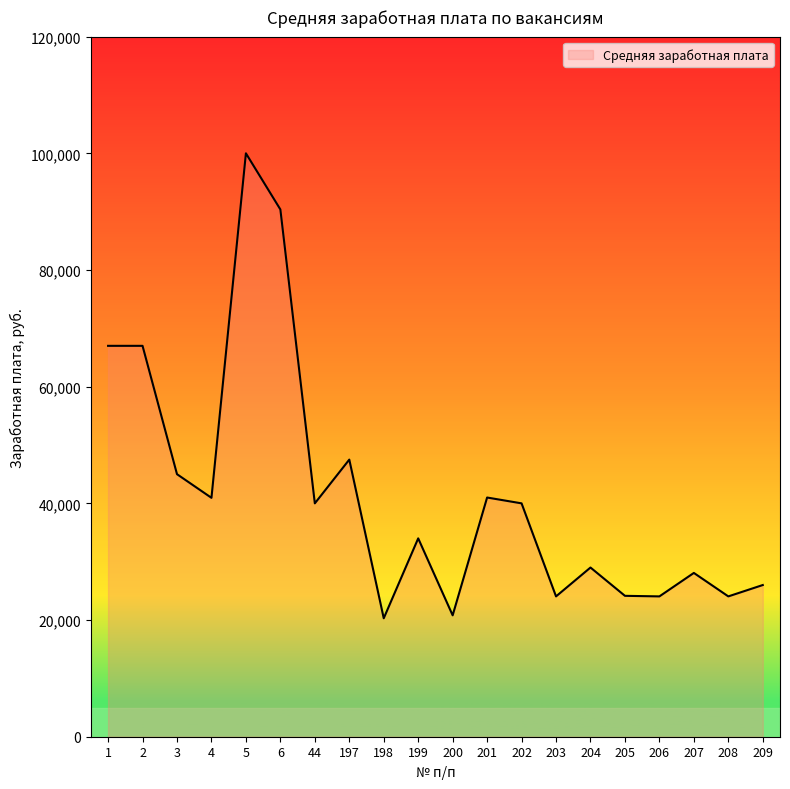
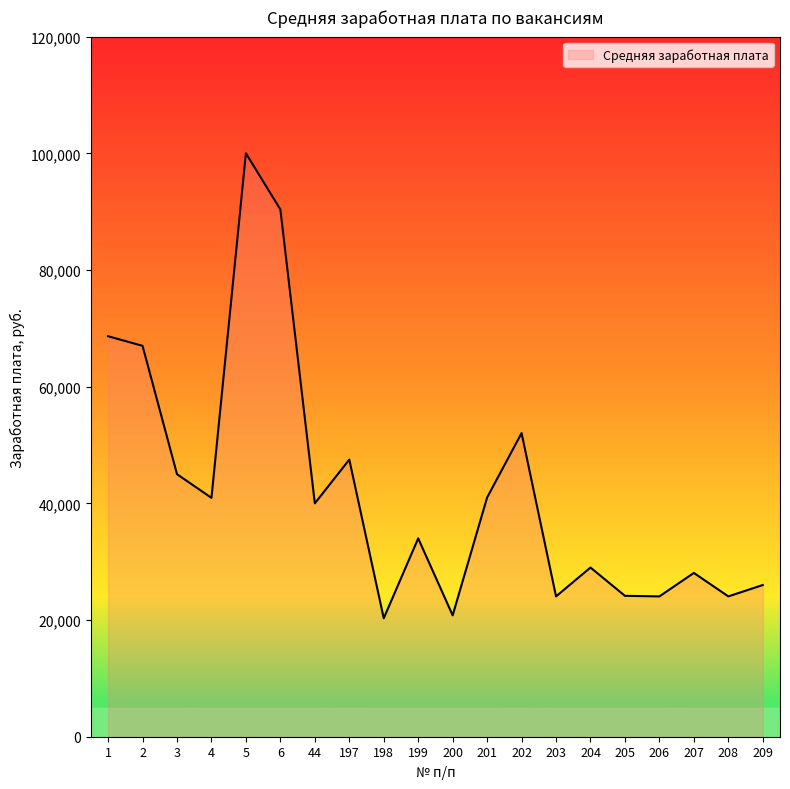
  {
-   "1": "67,000",
+   "1": "69,000",
    "2": "67,000",
    "3": "45,000",
    "4": "41,000",
    "5": "100,000",
    "6": "90,000",
    "44": "40,000",
    "197": "48,000",
    "198": "20,000",
    "199": "34,000",
    "200": "21,000",
    "201": "41,000",
-   "202": "40,000",
+   "202": "52,000",
    "203": "24,000",
    "204": "29,000",
    "205": "24,000",
    "206": "24,000",
    "207": "28,000",
    "208": "24,000",
    "209": "26,000"
  }
